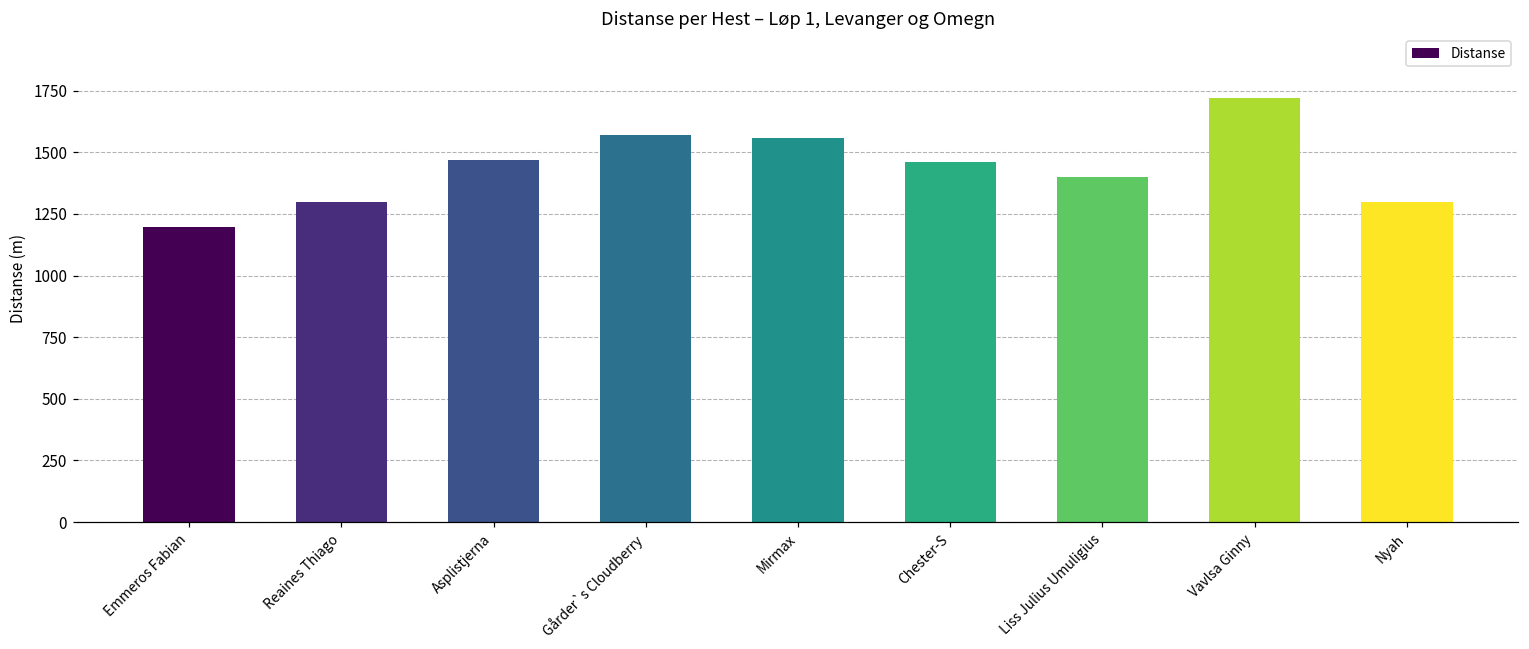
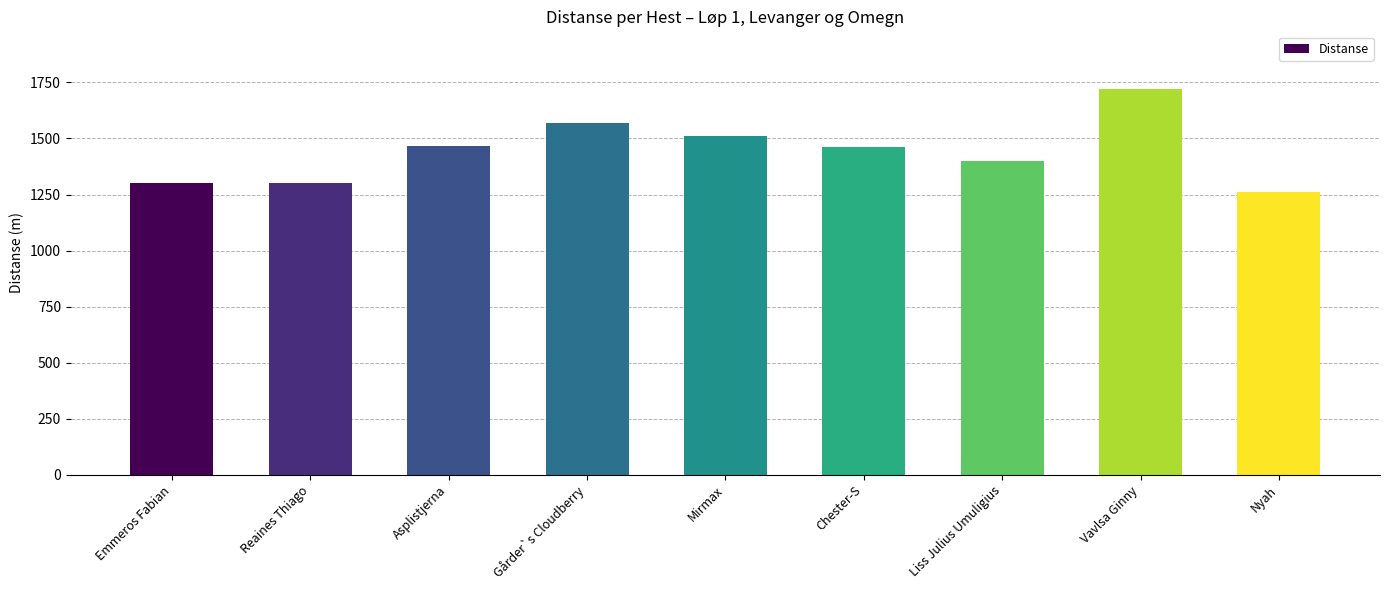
  {
-   "Emmeros Fabian": 1200,
+   "Emmeros Fabian": 1300,
    "Reaines Thiago": 1300,
    "Asplistjerna": 1470,
    "Gårder`s Cloudberry": 1570,
-   "Mirmax": 1560,
+   "Mirmax": 1510,
    "Chester-S": 1460,
    "Liss Julius Umuligius": 1400,
    "Vavlsa Ginny": 1720,
-   "Nyah": 1300
+   "Nyah": 1260
  }
